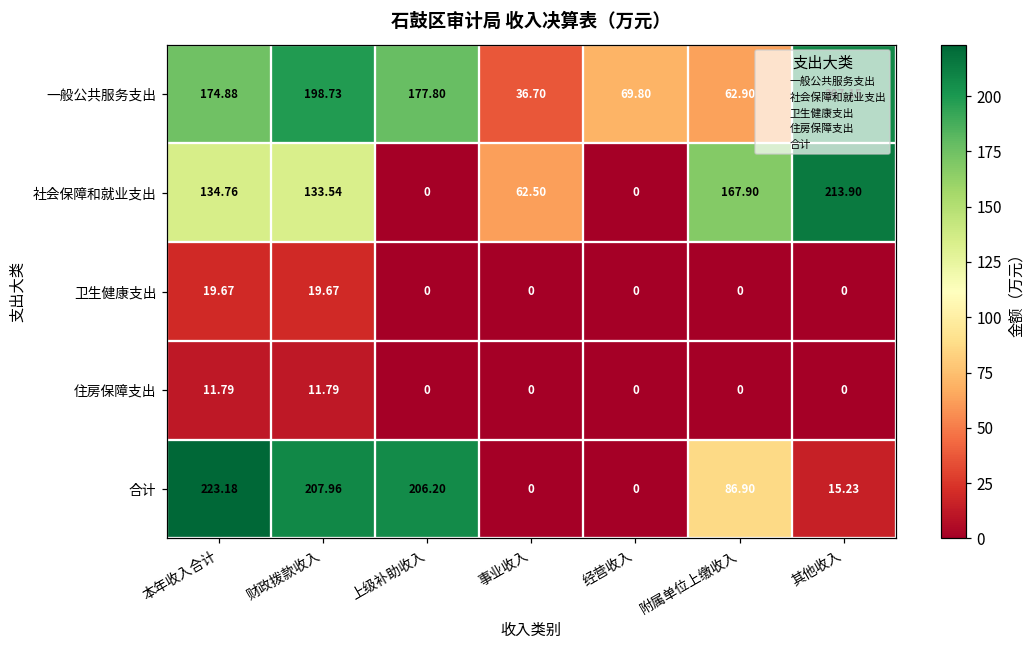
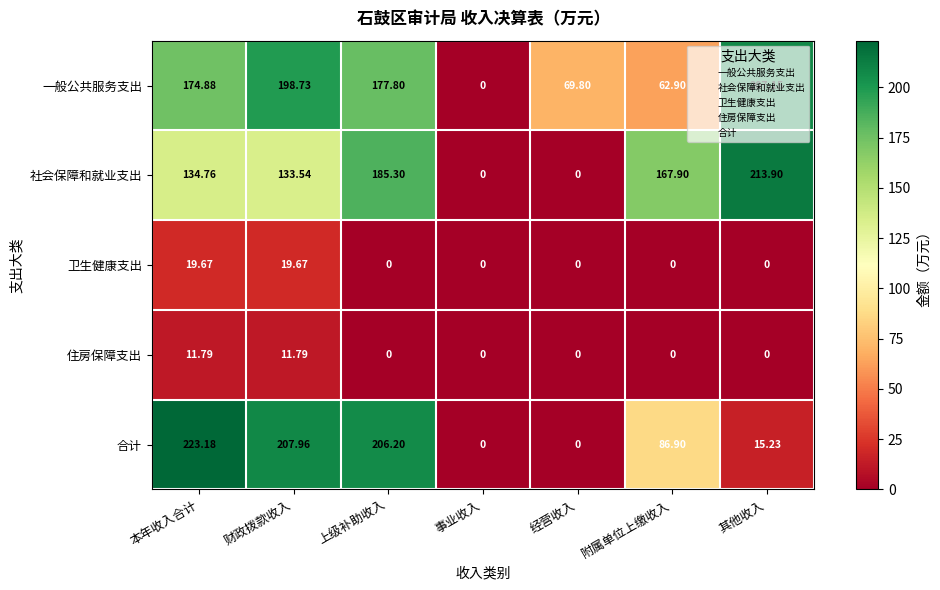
  {
    "一般公共服务支出": {
      "本年收入合计": 174.88,
      "财政拨款收入": 198.73,
      "上级补助收入": 177.80,
-     "事业收入": 36.70,
+     "事业收入": 0,
      "经营收入": 69.80,
      "附属单位上缴收入": 62.90
    },
    "社会保障和就业支出": {
      "本年收入合计": 134.76,
      "财政拨款收入": 133.54,
-     "上级补助收入": 0,
-     "事业收入": 62.50,
+     "上级补助收入": 185.30,
+     "事业收入": 0,
      "经营收入": 0,
      "附属单位上缴收入": 167.90,
      "其他收入": 213.90
    },
    "卫生健康支出": {
      "本年收入合计": 19.67,
      "财政拨款收入": 19.67,
      "上级补助收入": 0,
      "事业收入": 0,
      "经营收入": 0,
      "附属单位上缴收入": 0,
      "其他收入": 0
    },
    "住房保障支出": {
      "本年收入合计": 11.79,
      "财政拨款收入": 11.79,
      "上级补助收入": 0,
      "事业收入": 0,
      "经营收入": 0,
      "附属单位上缴收入": 0,
      "其他收入": 0
    },
    "合计": {
      "本年收入合计": 223.18,
      "财政拨款收入": 207.96,
      "上级补助收入": 206.20,
      "事业收入": 0,
      "经营收入": 0,
      "附属单位上缴收入": 86.90,
      "其他收入": 15.23
    }
  }
